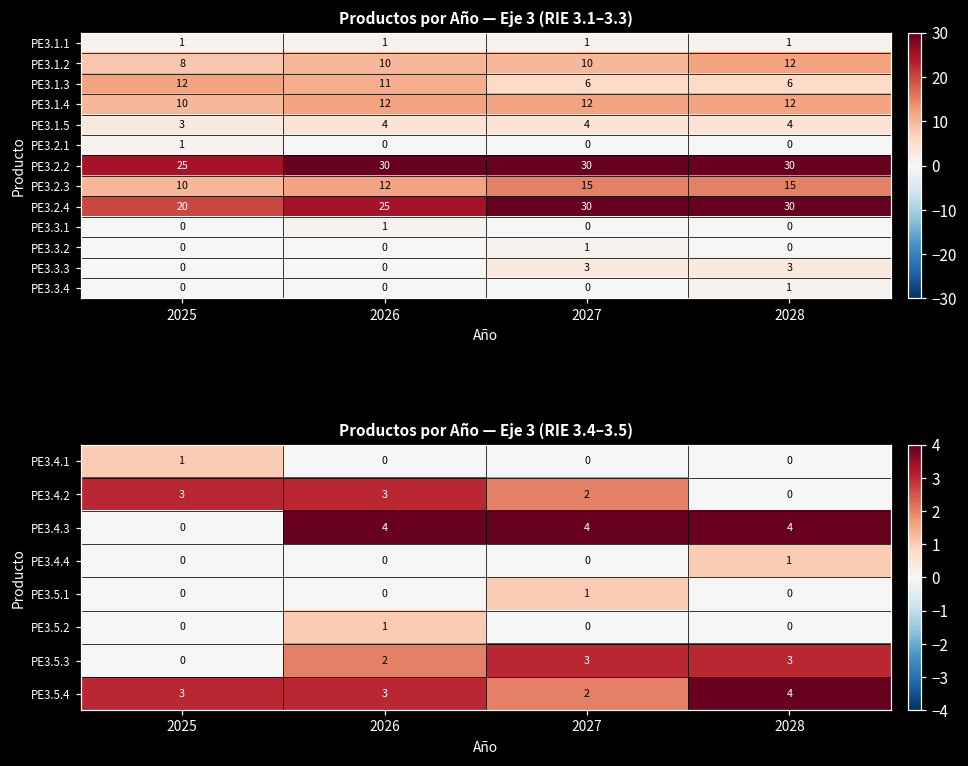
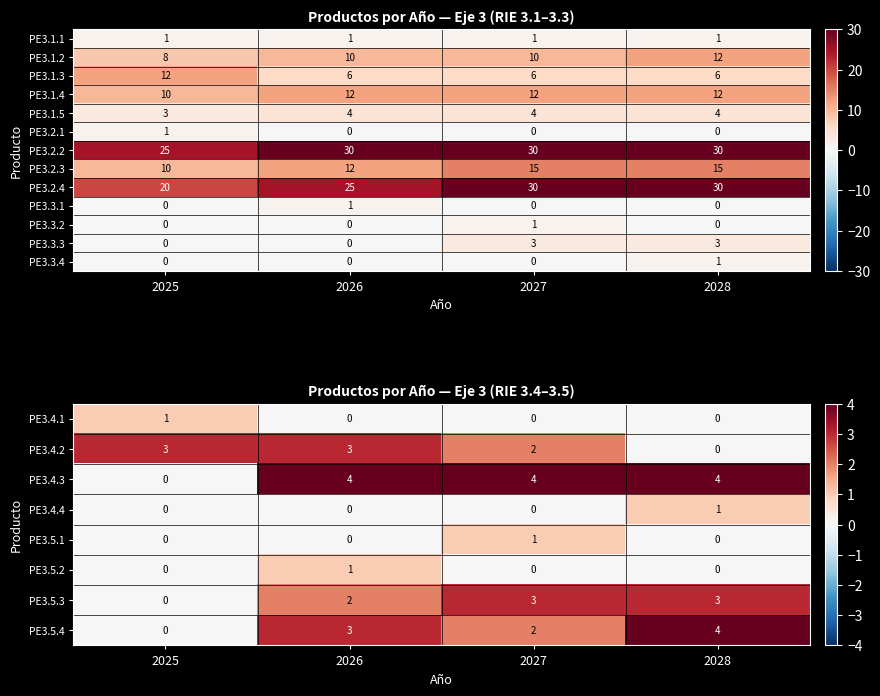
  {
    "Productos por Año — Eje 3 (RIE 3.1–3.3)": {
      "PE3.1.1": {
        "2025": 1,
        "2026": 1,
        "2027": 1,
        "2028": 1
      },
      "PE3.1.2": {
        "2025": 8,
        "2026": 10,
        "2027": 10,
        "2028": 12
      },
      "PE3.1.3": {
        "2025": 12,
-       "2026": 11,
+       "2026": 6,
        "2027": 6,
        "2028": 6
      },
      "PE3.1.4": {
        "2025": 10,
        "2026": 12,
        "2027": 12,
        "2028": 12
      },
      "PE3.1.5": {
        "2025": 3,
        "2026": 4,
        "2027": 4,
        "2028": 4
      },
      "PE3.2.1": {
        "2025": 1,
        "2026": 0,
        "2027": 0,
        "2028": 0
      },
      "PE3.2.2": {
        "2025": 25,
        "2026": 30,
        "2027": 30,
        "2028": 30
      },
      "PE3.2.3": {
        "2025": 10,
        "2026": 12,
        "2027": 15,
        "2028": 15
      },
      "PE3.2.4": {
        "2025": 20,
        "2026": 25,
        "2027": 30,
        "2028": 30
      },
      "PE3.3.1": {
        "2025": 0,
        "2026": 1,
        "2027": 0,
        "2028": 0
      },
      "PE3.3.2": {
        "2025": 0,
        "2026": 0,
        "2027": 1,
        "2028": 0
      },
      "PE3.3.3": {
        "2025": 0,
        "2026": 0,
        "2027": 3,
        "2028": 3
      },
      "PE3.3.4": {
        "2025": 0,
        "2026": 0,
        "2027": 0,
        "2028": 1
      }
    },
    "Productos por Año — Eje 3 (RIE 3.4–3.5)": {
      "PE3.4.1": {
        "2025": 1,
        "2026": 0,
        "2027": 0,
        "2028": 0
      },
      "PE3.4.2": {
        "2025": 3,
        "2026": 3,
        "2027": 2,
        "2028": 0
      },
      "PE3.4.3": {
        "2025": 0,
        "2026": 4,
        "2027": 4,
        "2028": 4
      },
      "PE3.4.4": {
        "2025": 0,
        "2026": 0,
        "2027": 0,
        "2028": 1
      },
      "PE3.5.1": {
        "2025": 0,
        "2026": 0,
        "2027": 1,
        "2028": 0
      },
      "PE3.5.2": {
        "2025": 0,
        "2026": 1,
        "2027": 0,
        "2028": 0
      },
      "PE3.5.3": {
        "2025": 0,
        "2026": 2,
        "2027": 3,
        "2028": 3
      },
      "PE3.5.4": {
-       "2025": 3,
+       "2025": 0,
        "2026": 3,
        "2027": 2,
        "2028": 4
      }
    }
  }
